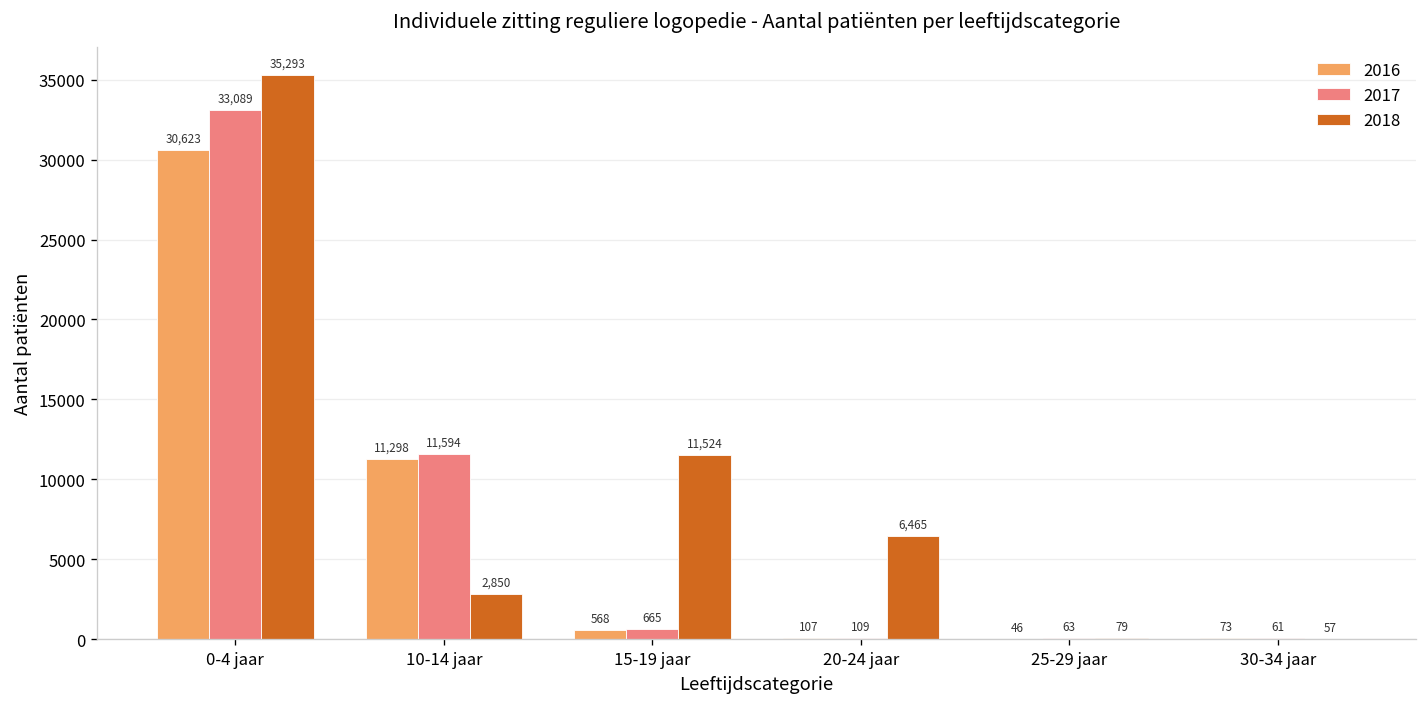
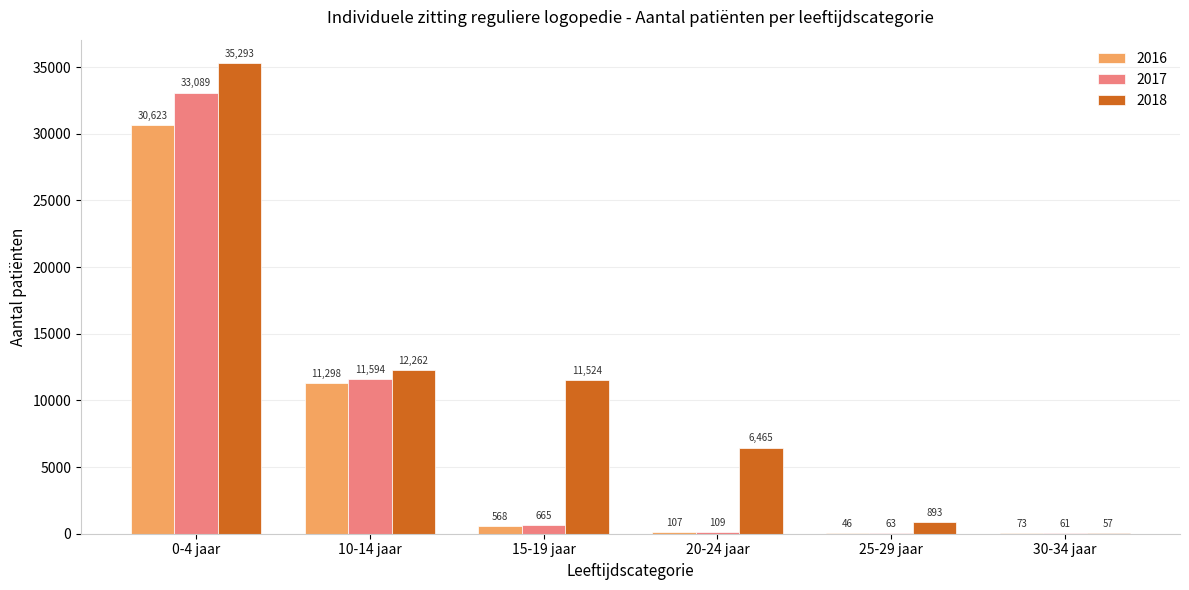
  {
    "2018": {
      "0-4 jaar": "35,293",
-     "10-14 jaar": "2,850",
+     "10-14 jaar": "12,262",
      "15-19 jaar": "11,524",
      "20-24 jaar": "6,465",
-     "25-29 jaar": "79",
+     "25-29 jaar": "893",
      "30-34 jaar": "57"
    }
  }
